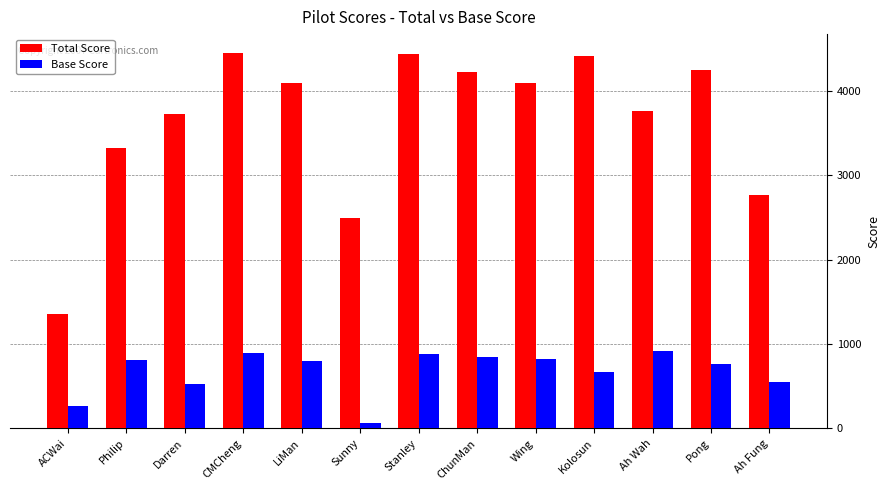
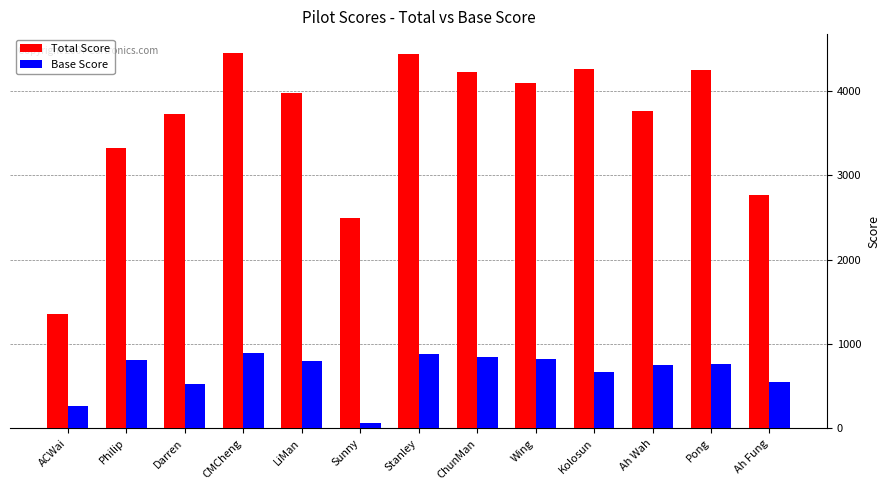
  {
    "Total Score": {
      "ACWai": 1400,
      "Philip": 3300,
      "Darren": 3700,
      "CMCheng": 4400,
-     "LiMan": 4100,
+     "LiMan": 4000,
      "Sunny": 2500,
      "Stanley": 4400,
      "ChunMan": 4200,
      "Wing": 4100,
-     "Kolosun": 4400,
+     "Kolosun": 4300,
      "Ah Wah": 3800,
      "Pong": 4200,
      "Ah Fung": 2800
    },
    "Base Score": {
      "ACWai": 300,
      "Philip": 800,
      "Darren": 500,
      "CMCheng": 900,
      "LiMan": 800,
      "Sunny": 100,
      "Stanley": 900,
      "ChunMan": 800,
      "Wing": 800,
      "Kolosun": 700,
-     "Ah Wah": 900,
+     "Ah Wah": 800,
      "Pong": 800,
      "Ah Fung": 600
    }
  }
